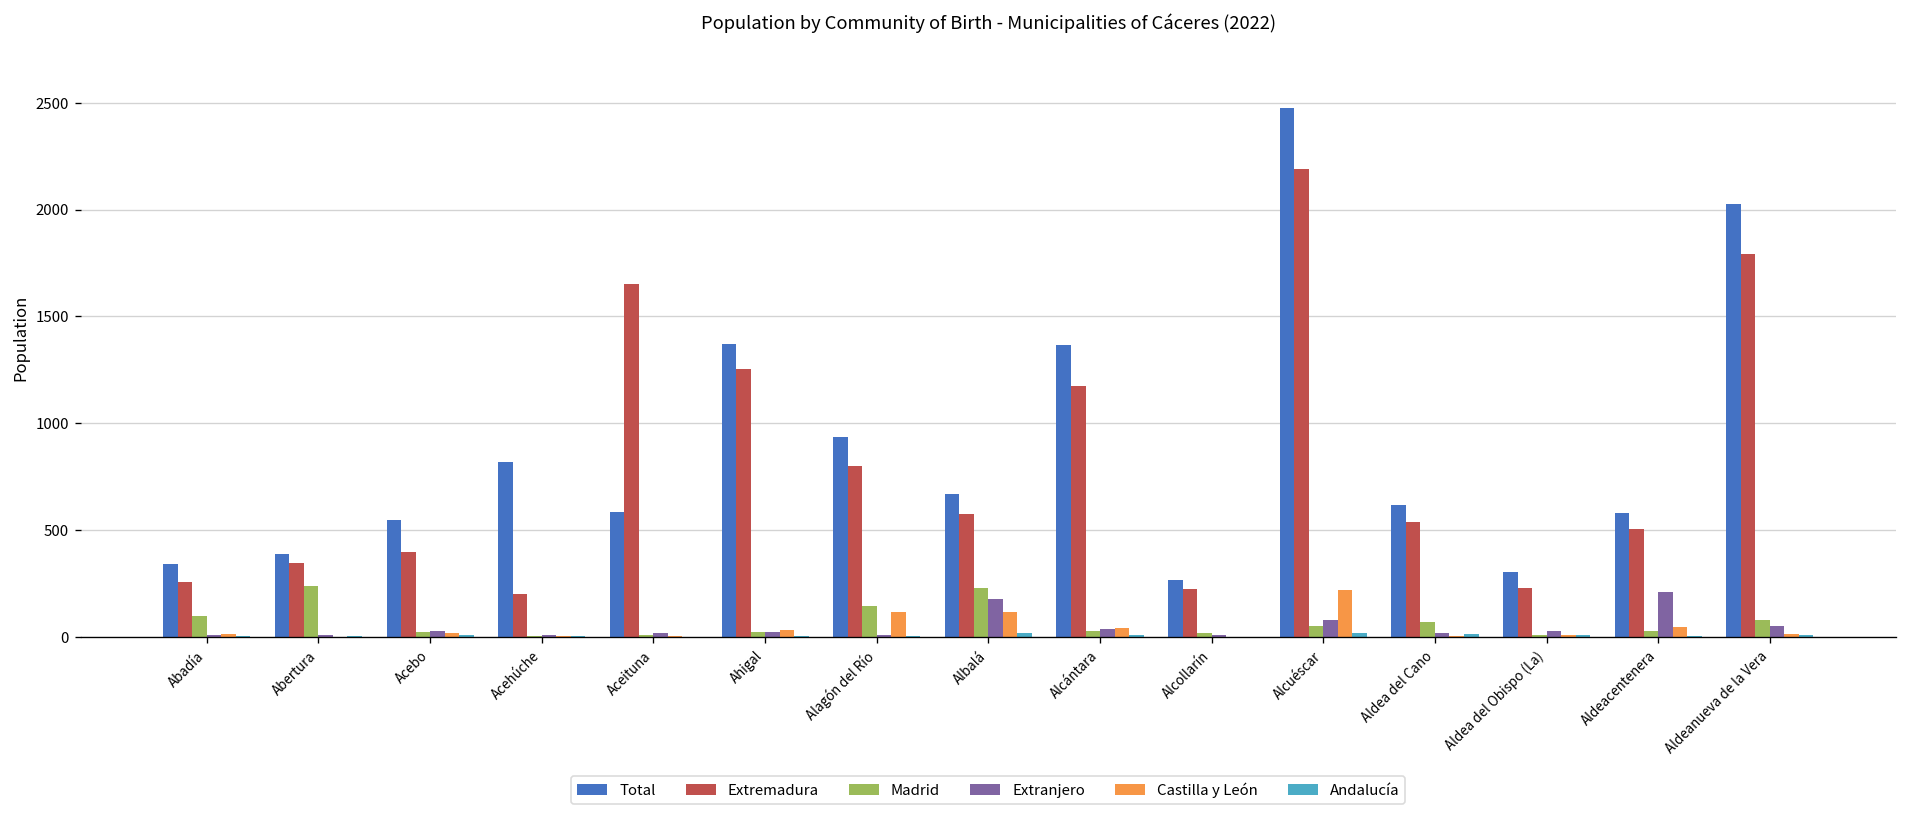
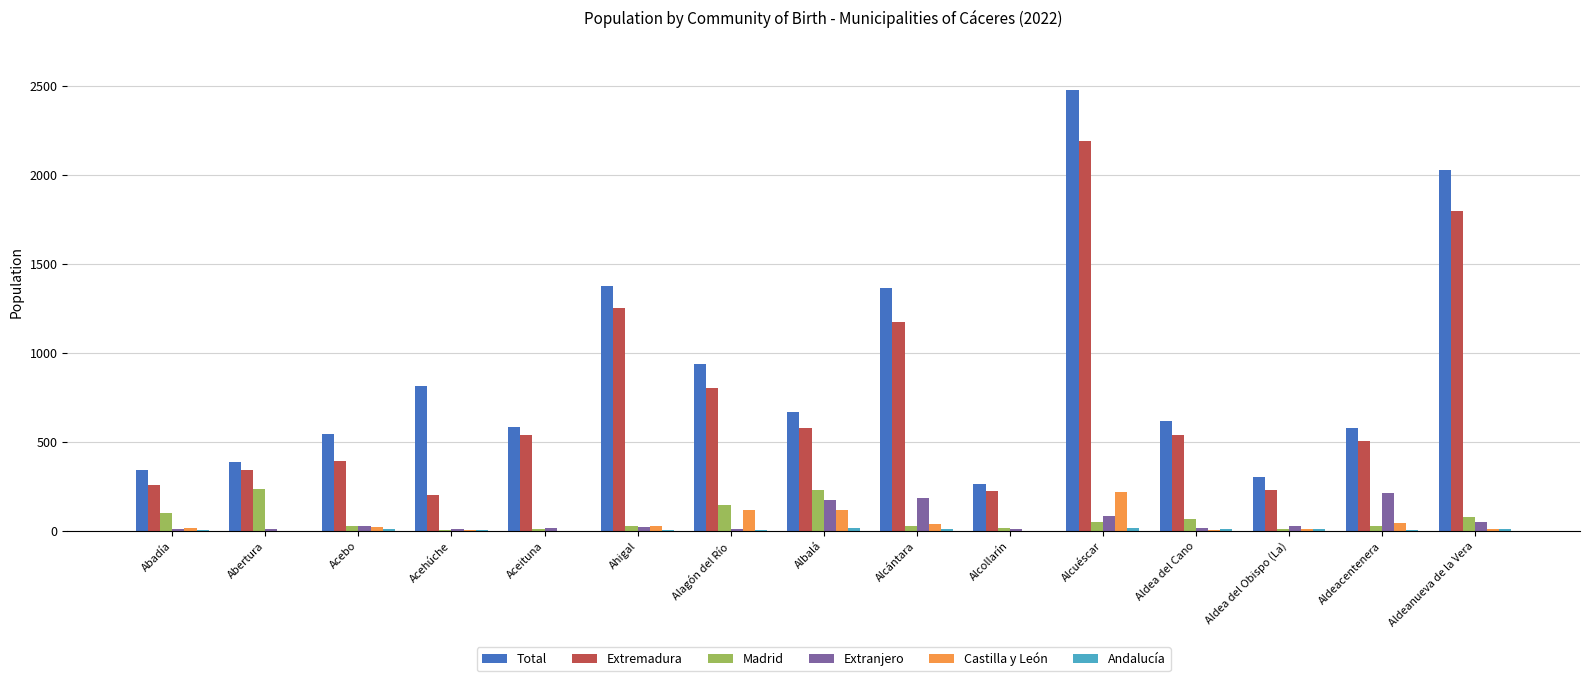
  {
    "Extremadura": {
      "Abadía": 260,
      "Abertura": 350,
      "Acebo": 400,
      "Acehúche": 200,
-     "Aceituna": 1650,
+     "Aceituna": 540,
      "Ahigal": 1250,
      "Alagón del Río": 800,
      "Albalá": 580,
      "Alcántara": 1170,
      "Alcollarín": 230,
      "Alcuéscar": 2190,
      "Aldea del Cano": 540,
      "Aldea del Obispo (La)": 230,
      "Aldeacentenera": 510,
      "Aldeanueva de la Vera": 1790
    },
    "Madrid": {
      "Abadía": 100,
      "Abertura": 240,
      "Acebo": 30,
      "Ahigal": 30,
      "Alagón del Río": 150,
      "Albalá": 230,
      "Alcántara": 30,
      "Alcollarín": 20,
      "Alcuéscar": 50,
      "Aldea del Cano": 70,
      "Aldeacentenera": 30,
      "Aldeanueva de la Vera": 80
    },
    "Extranjero": {
      "Acebo": 30,
      "Aceituna": 20,
      "Ahigal": 20,
      "Albalá": 180,
-     "Alcántara": 40,
+     "Alcántara": 190,
      "Alcuéscar": 80,
      "Aldea del Cano": 20,
      "Aldea del Obispo (La)": 30,
      "Aldeacentenera": 210,
      "Aldeanueva de la Vera": 50
    },
    "Castilla y León": {
      "Abadía": 20,
      "Acebo": 20,
      "Ahigal": 30,
      "Alagón del Río": 120,
      "Albalá": 120,
      "Alcántara": 40,
      "Alcuéscar": 220,
      "Aldeacentenera": 50
    }
  }
